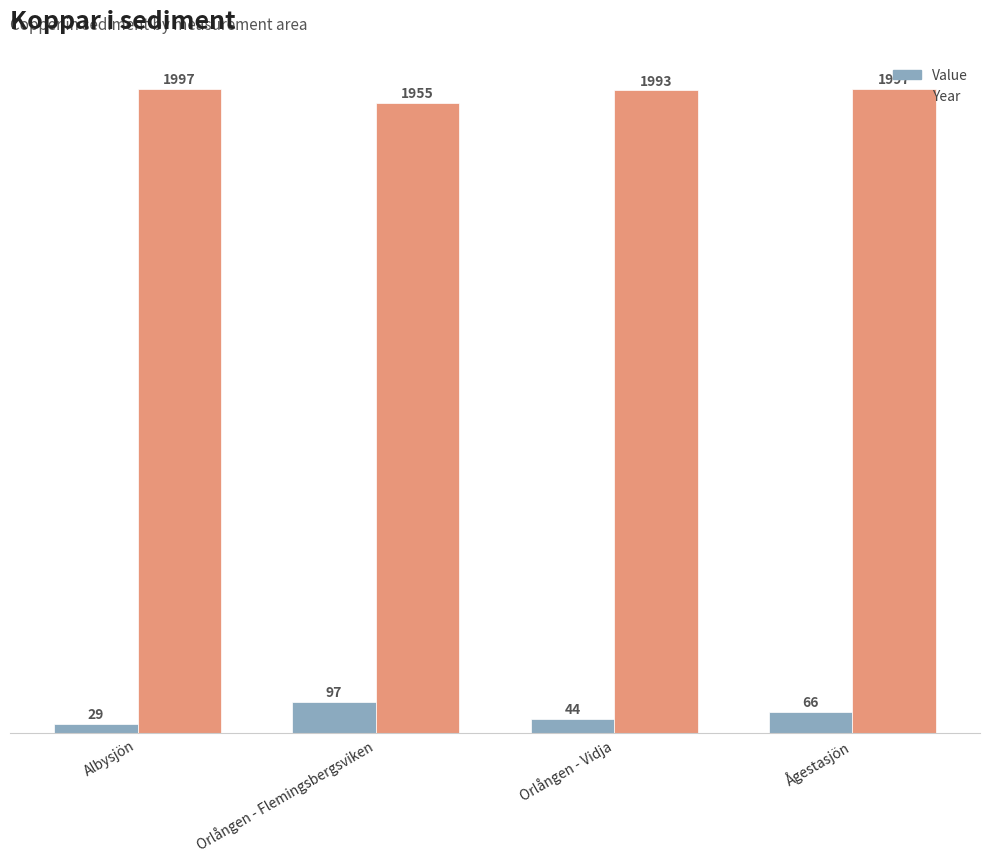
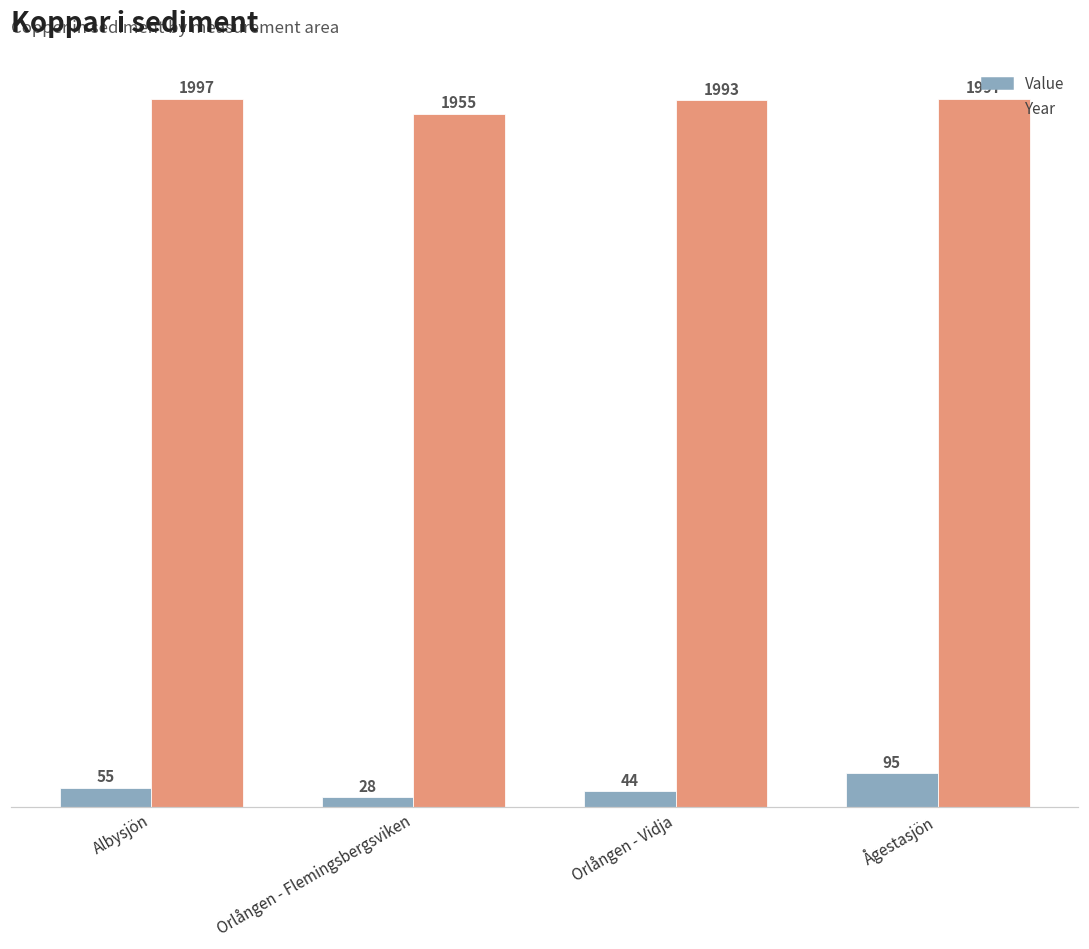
  {
    "Value": {
-     "Albysjön": 29,
-     "Orlången - Flemingsbergsviken": 97,
+     "Albysjön": 55,
+     "Orlången - Flemingsbergsviken": 28,
      "Orlången - Vidja": 44,
-     "Ågestasjön": 66
+     "Ågestasjön": 95
    },
    "Year": {
      "Albysjön": 1997,
      "Orlången - Flemingsbergsviken": 1955,
      "Orlången - Vidja": 1993,
      "Ågestasjön": 1997
    }
  }
